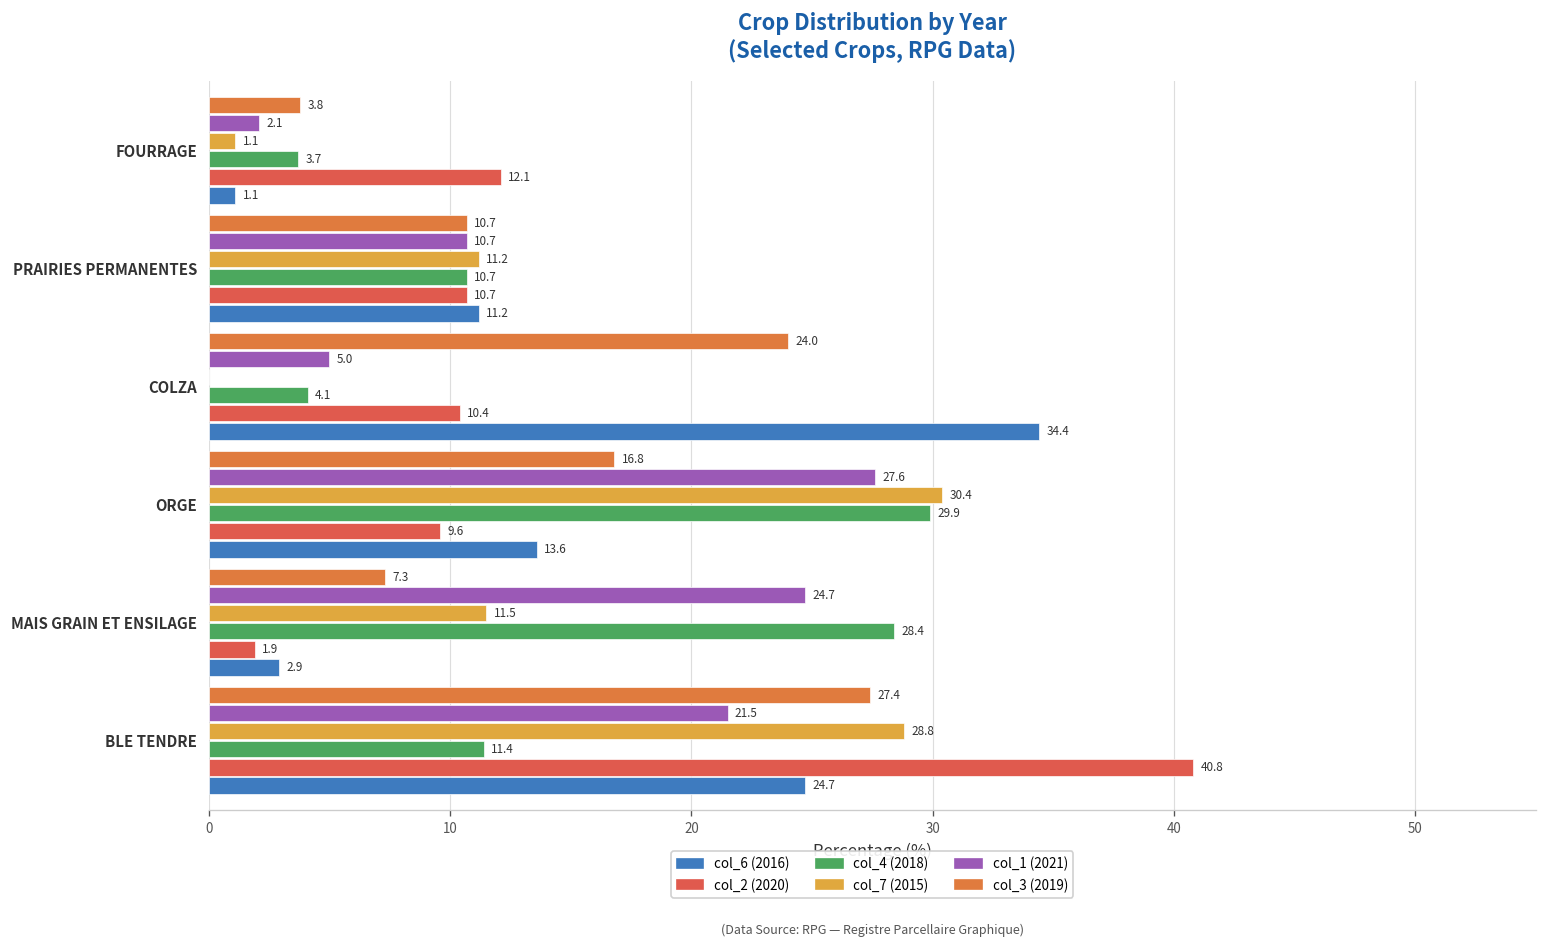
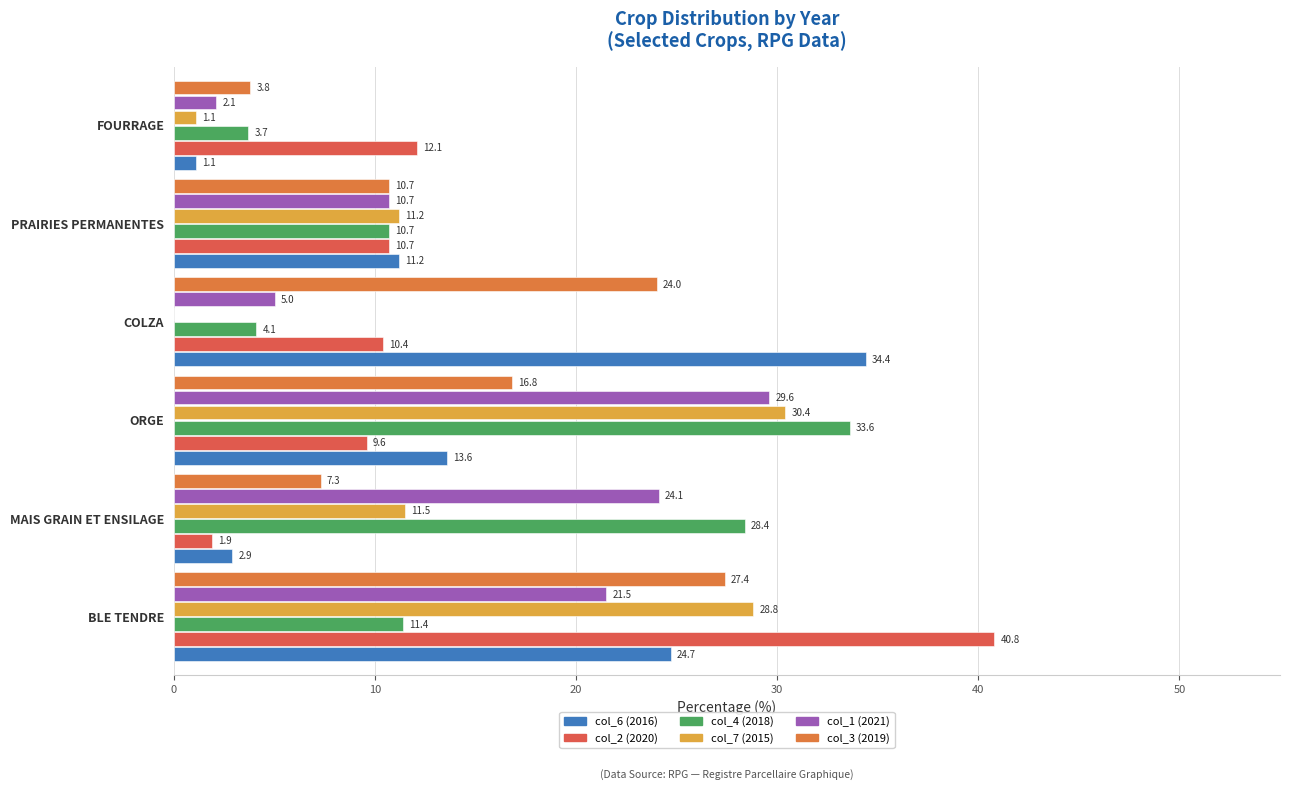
  {
    "col_6 (2016)": {
      "FOURRAGE": 1.1,
      "PRAIRIES PERMANENTES": 11.2,
      "COLZA": 34.4,
      "ORGE": 13.6,
      "MAIS GRAIN ET ENSILAGE": 2.9,
      "BLE TENDRE": 24.7
    },
    "col_4 (2018)": {
      "FOURRAGE": 3.7,
      "PRAIRIES PERMANENTES": 10.7,
      "COLZA": 4.1,
-     "ORGE": 29.9,
+     "ORGE": 33.6,
      "MAIS GRAIN ET ENSILAGE": 28.4,
      "BLE TENDRE": 11.4
    },
    "col_1 (2021)": {
      "FOURRAGE": 2.1,
      "PRAIRIES PERMANENTES": 10.7,
      "COLZA": 5.0,
-     "ORGE": 27.6,
-     "MAIS GRAIN ET ENSILAGE": 24.7,
+     "ORGE": 29.6,
+     "MAIS GRAIN ET ENSILAGE": 24.1,
      "BLE TENDRE": 21.5
    }
  }
